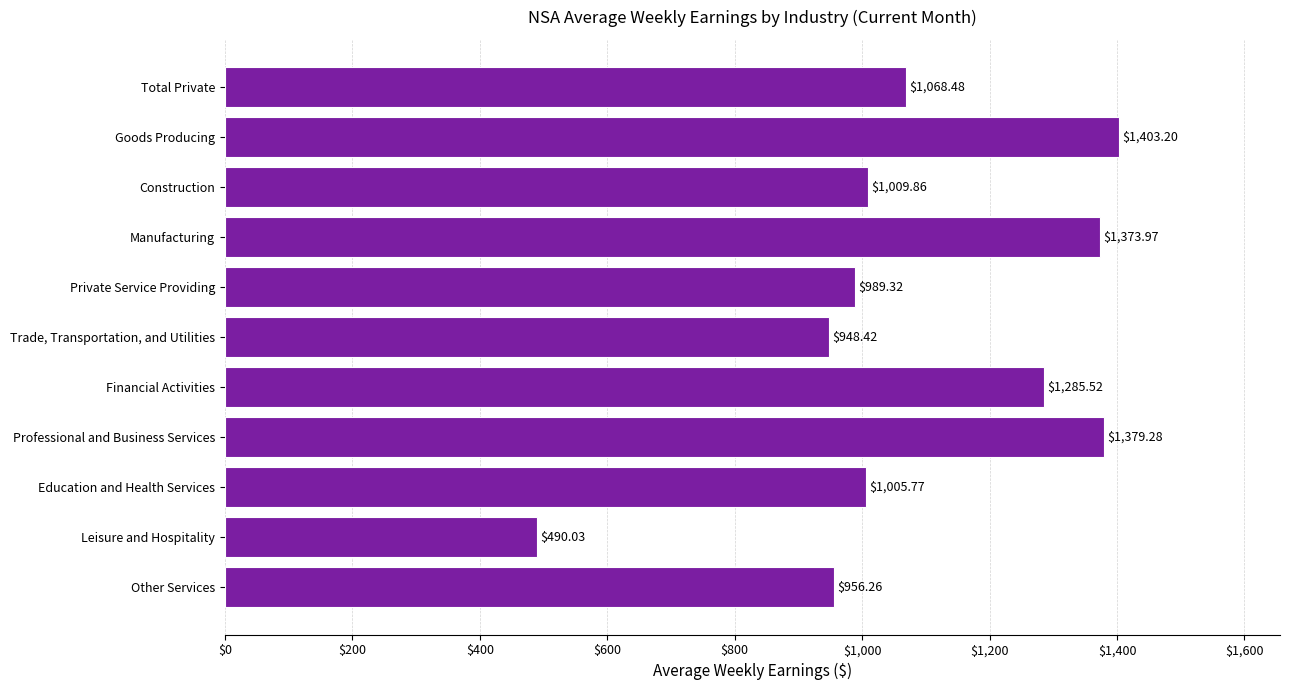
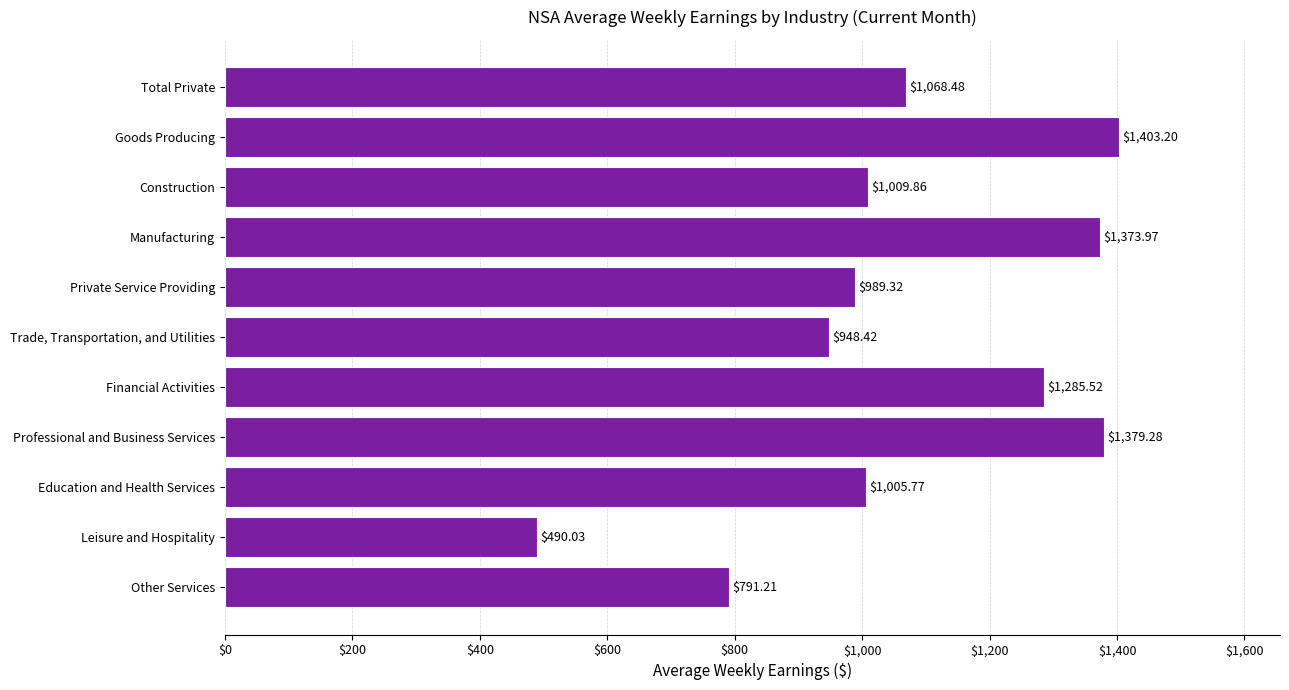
  {
    "Total Private": "$1,068.48",
    "Goods Producing": "$1,403.20",
    "Construction": "$1,009.86",
    "Manufacturing": "$1,373.97",
    "Private Service Providing": "$989.32",
    "Trade, Transportation, and Utilities": "$948.42",
    "Financial Activities": "$1,285.52",
    "Professional and Business Services": "$1,379.28",
    "Education and Health Services": "$1,005.77",
    "Leisure and Hospitality": "$490.03",
-   "Other Services": "$956.26"
+   "Other Services": "$791.21"
  }
